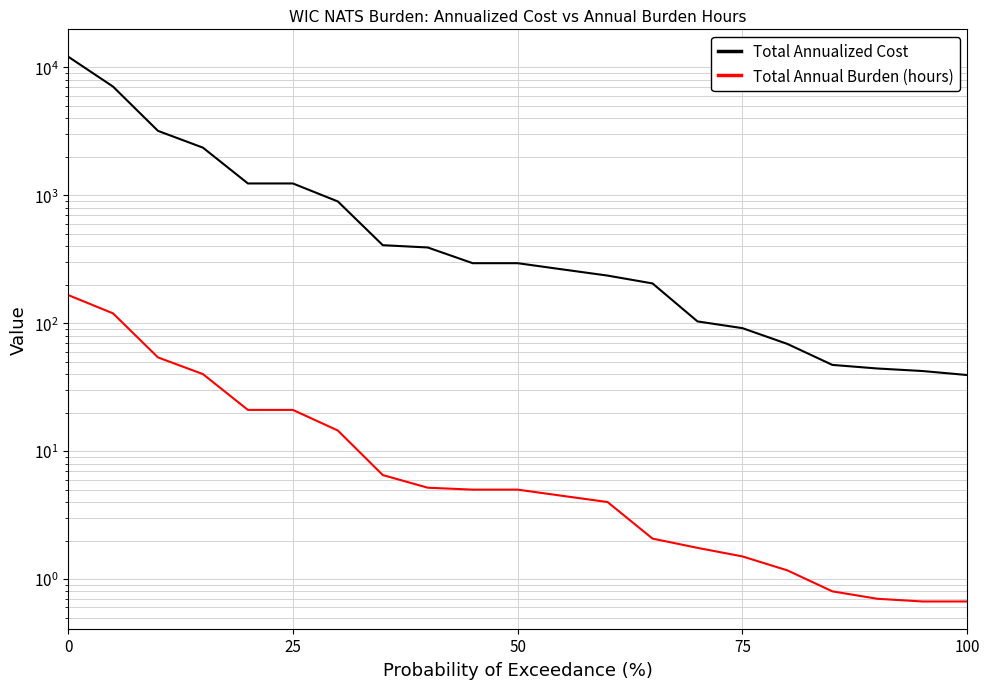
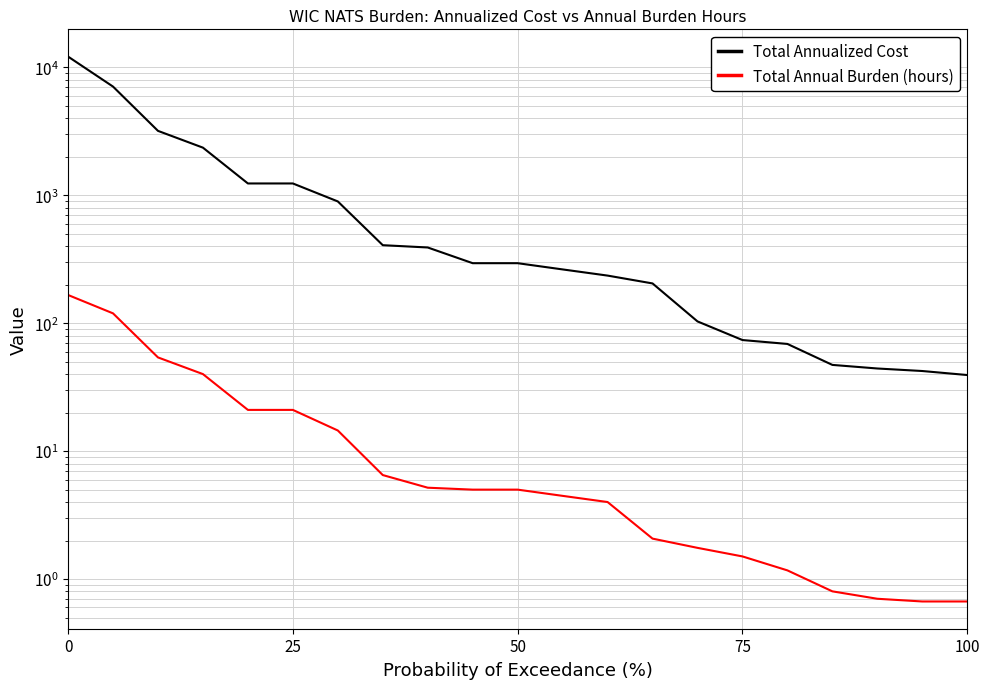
  {
    "Total Annualized Cost": {
      "0": 12000,
      "25": 1200,
      "50": 290,
-     "75": 90,
+     "75": 70,
      "100": 39
    },
    "Total Annual Burden (hours)": {
      "0": 170,
      "25": 21,
      "50": 5,
      "75": 1.5,
      "100": 0.7
    }
  }
